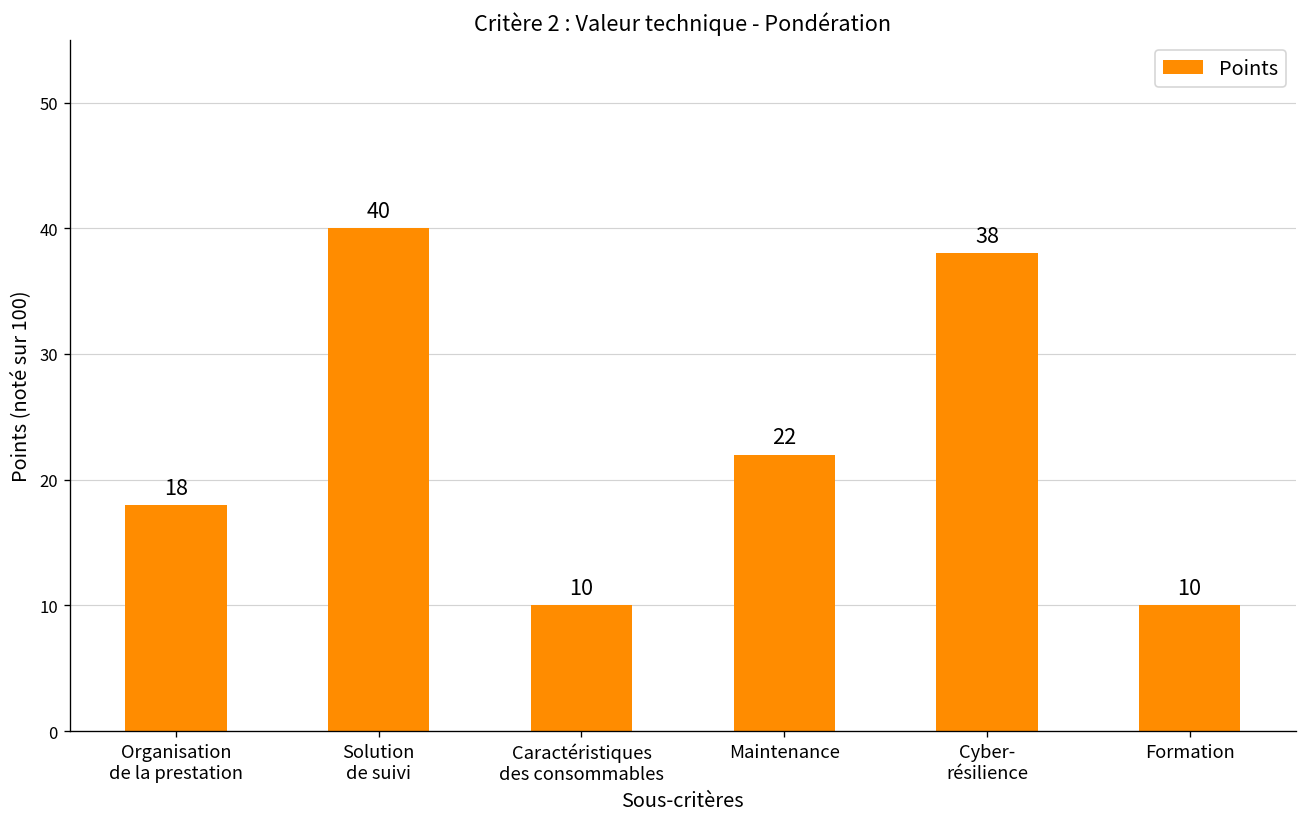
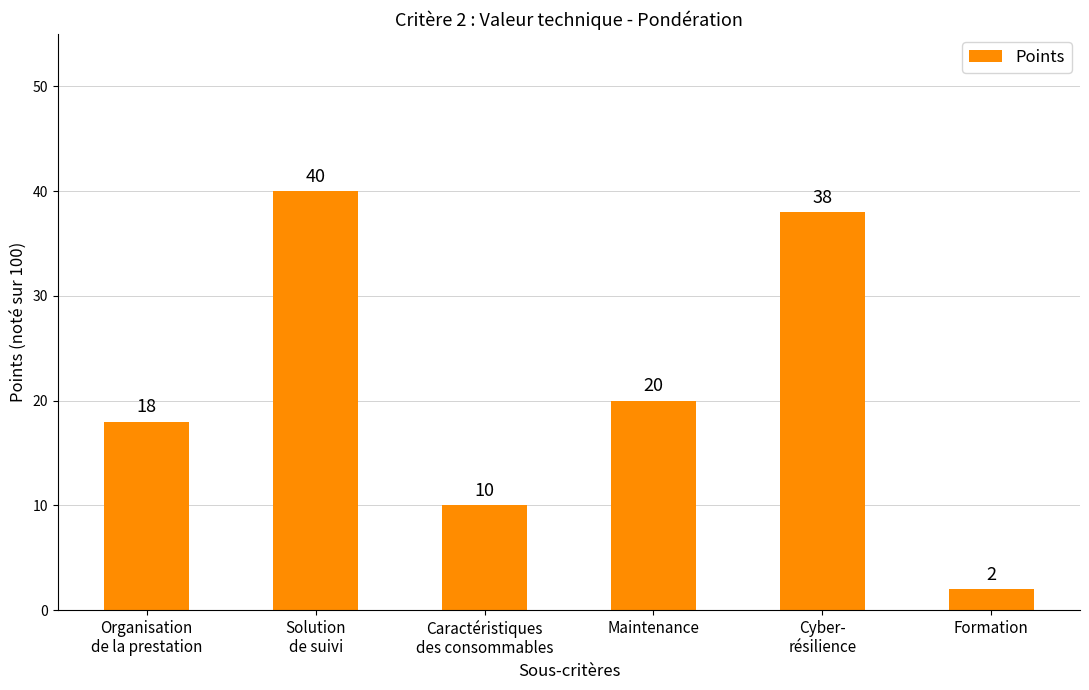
  {
    "Organisation de la prestation": 18,
    "Solution de suivi": 40,
    "Caractéristiques des consommables": 10,
-   "Maintenance": 22,
+   "Maintenance": 20,
    "Cyber- résilience": 38,
-   "Formation": 10
+   "Formation": 2
  }
